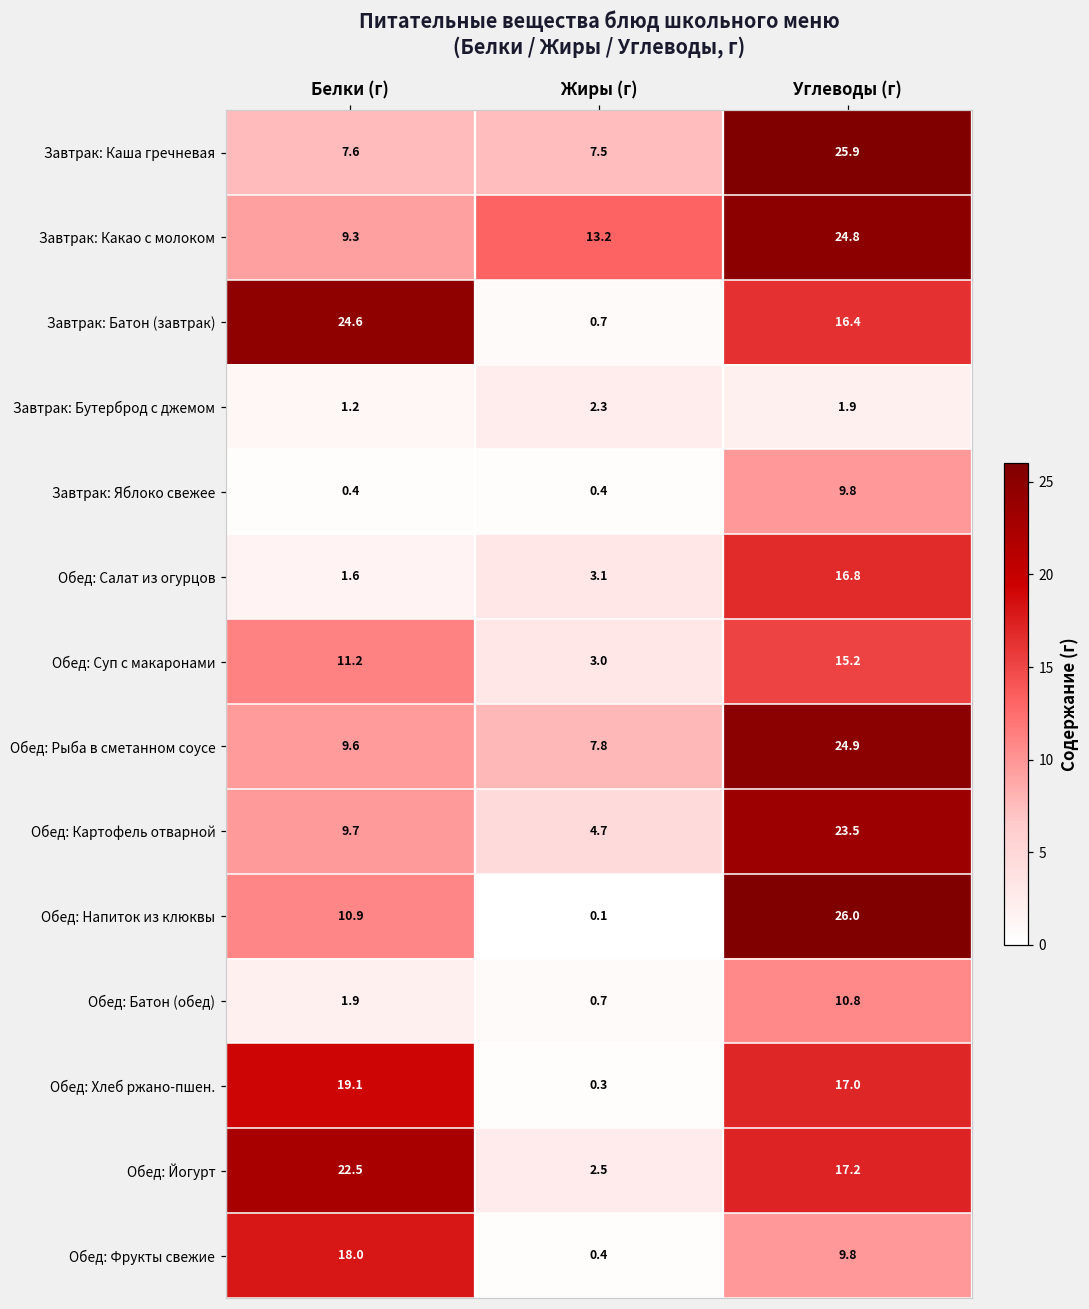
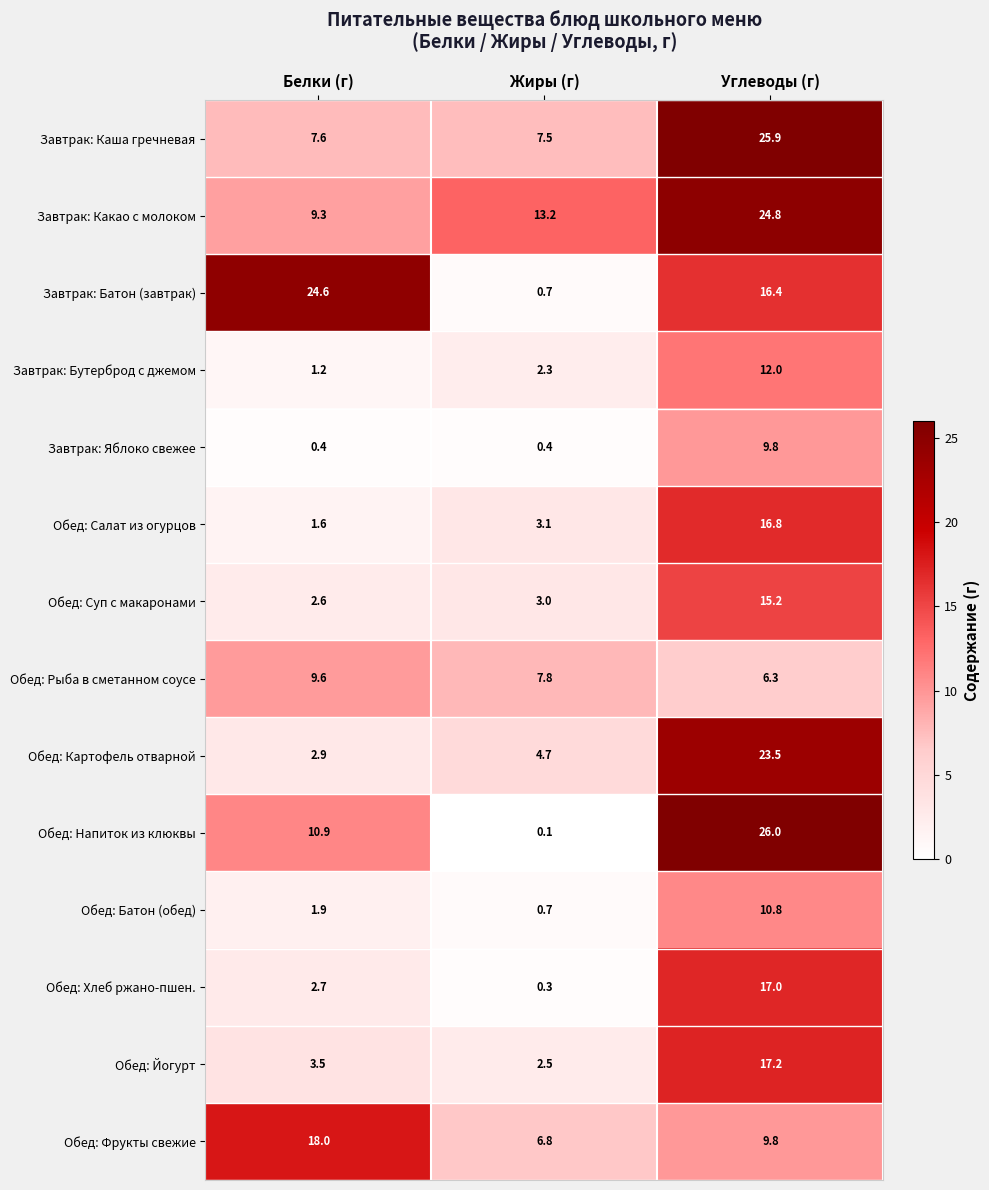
  {
    "Завтрак: Каша гречневая": {
      "Белки (г)": 7.6,
      "Жиры (г)": 7.5,
      "Углеводы (г)": 25.9
    },
    "Завтрак: Какао с молоком": {
      "Белки (г)": 9.3,
      "Жиры (г)": 13.2,
      "Углеводы (г)": 24.8
    },
    "Завтрак: Батон (завтрак)": {
      "Белки (г)": 24.6,
      "Жиры (г)": 0.7,
      "Углеводы (г)": 16.4
    },
    "Завтрак: Бутерброд с джемом": {
      "Белки (г)": 1.2,
      "Жиры (г)": 2.3,
-     "Углеводы (г)": 1.9
+     "Углеводы (г)": 12.0
    },
    "Завтрак: Яблоко свежее": {
      "Белки (г)": 0.4,
      "Жиры (г)": 0.4,
      "Углеводы (г)": 9.8
    },
    "Обед: Салат из огурцов": {
      "Белки (г)": 1.6,
      "Жиры (г)": 3.1,
      "Углеводы (г)": 16.8
    },
    "Обед: Суп с макаронами": {
-     "Белки (г)": 11.2,
+     "Белки (г)": 2.6,
      "Жиры (г)": 3.0,
      "Углеводы (г)": 15.2
    },
    "Обед: Рыба в сметанном соусе": {
      "Белки (г)": 9.6,
      "Жиры (г)": 7.8,
-     "Углеводы (г)": 24.9
+     "Углеводы (г)": 6.3
    },
    "Обед: Картофель отварной": {
-     "Белки (г)": 9.7,
+     "Белки (г)": 2.9,
      "Жиры (г)": 4.7,
      "Углеводы (г)": 23.5
    },
    "Обед: Напиток из клюквы": {
      "Белки (г)": 10.9,
      "Жиры (г)": 0.1,
      "Углеводы (г)": 26.0
    },
    "Обед: Батон (обед)": {
      "Белки (г)": 1.9,
      "Жиры (г)": 0.7,
      "Углеводы (г)": 10.8
    },
    "Обед: Хлеб ржано-пшен.": {
-     "Белки (г)": 19.1,
+     "Белки (г)": 2.7,
      "Жиры (г)": 0.3,
      "Углеводы (г)": 17.0
    },
    "Обед: Йогурт": {
-     "Белки (г)": 22.5,
+     "Белки (г)": 3.5,
      "Жиры (г)": 2.5,
      "Углеводы (г)": 17.2
    },
    "Обед: Фрукты свежие": {
      "Белки (г)": 18.0,
-     "Жиры (г)": 0.4,
+     "Жиры (г)": 6.8,
      "Углеводы (г)": 9.8
    }
  }
